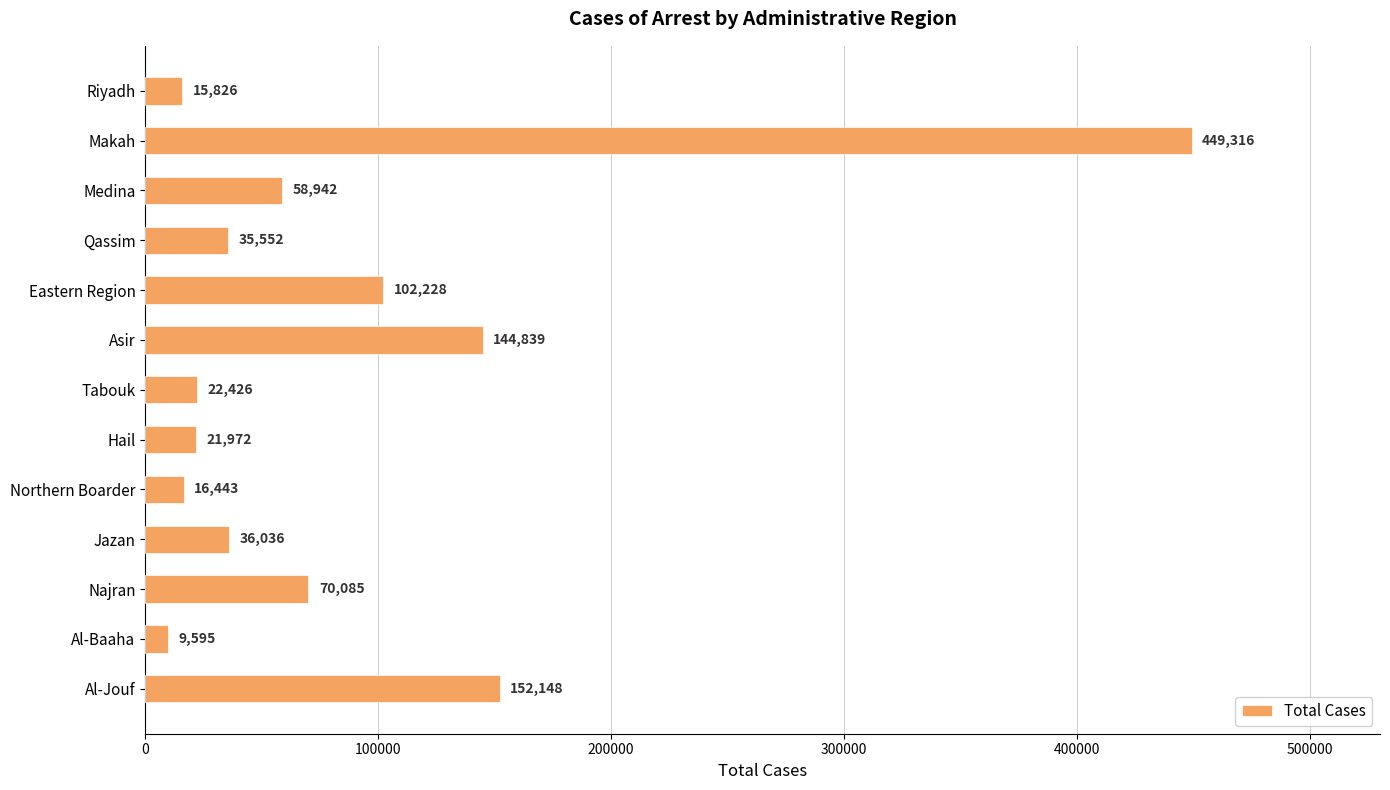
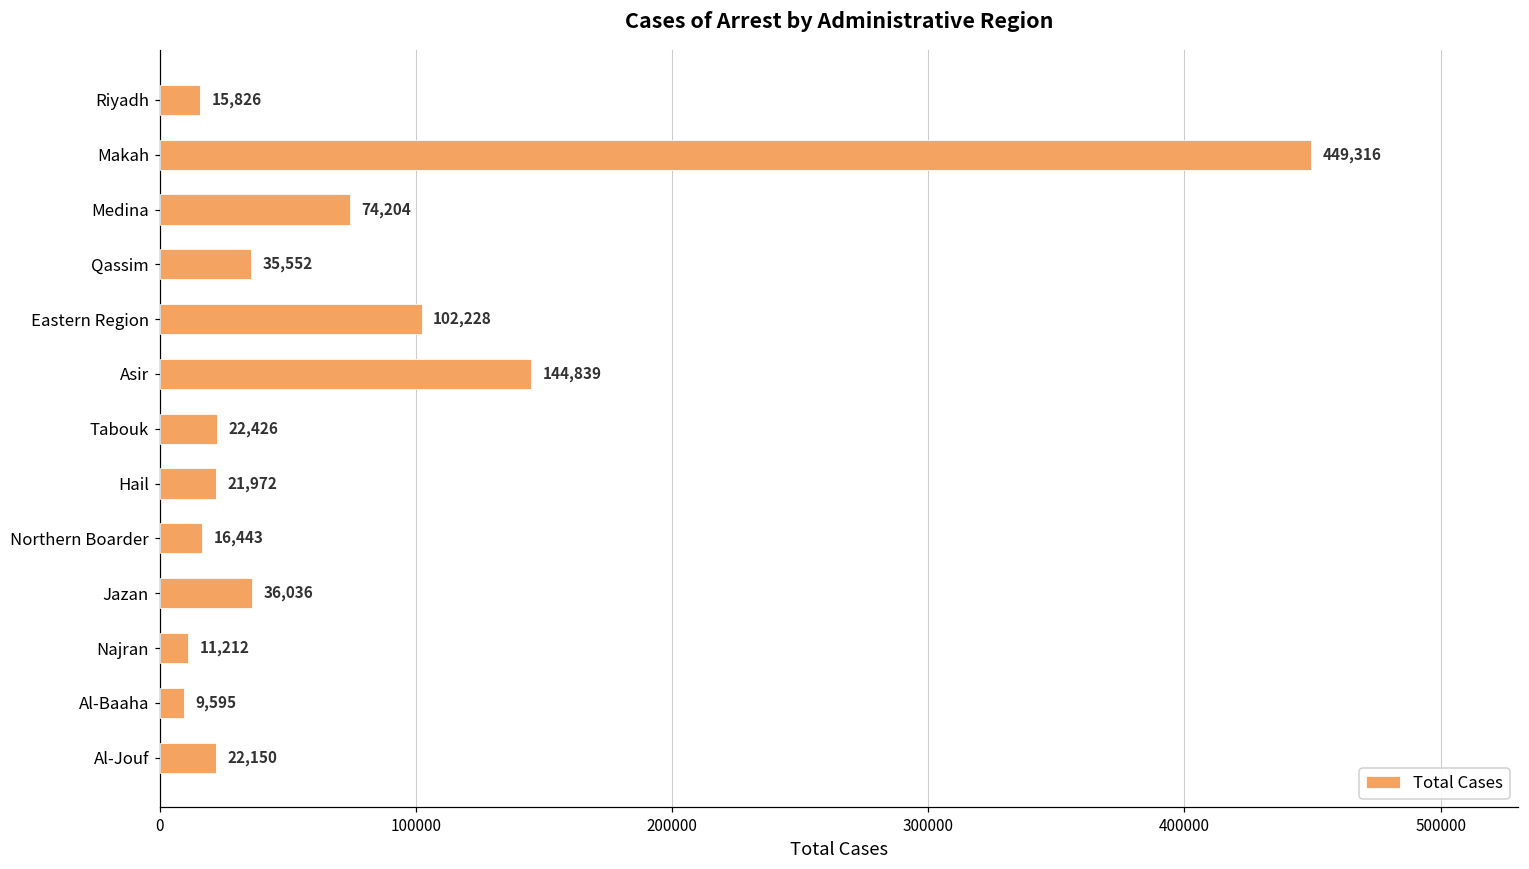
  {
    "Riyadh": "15,826",
    "Makah": "449,316",
-   "Medina": "58,942",
+   "Medina": "74,204",
    "Qassim": "35,552",
    "Eastern Region": "102,228",
    "Asir": "144,839",
    "Tabouk": "22,426",
    "Hail": "21,972",
    "Northern Boarder": "16,443",
    "Jazan": "36,036",
-   "Najran": "70,085",
+   "Najran": "11,212",
    "Al-Baaha": "9,595",
-   "Al-Jouf": "152,148"
+   "Al-Jouf": "22,150"
  }
